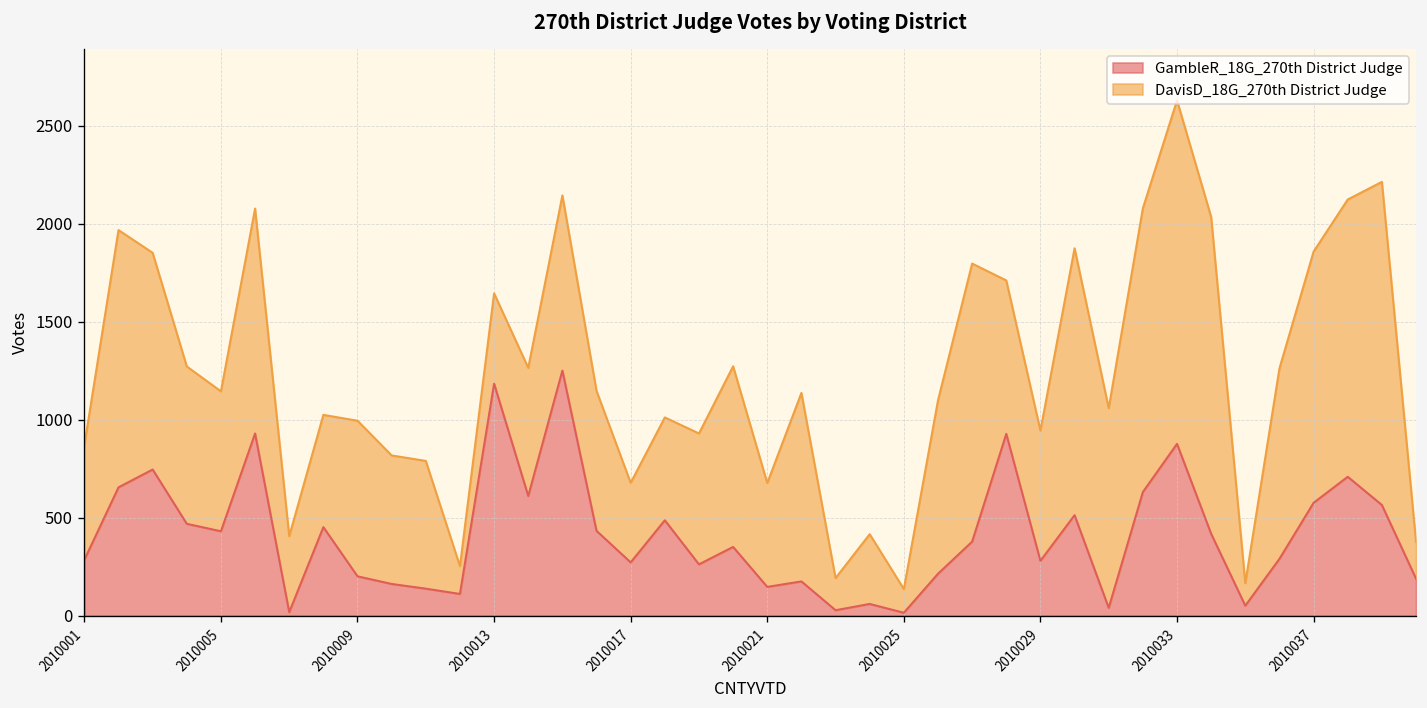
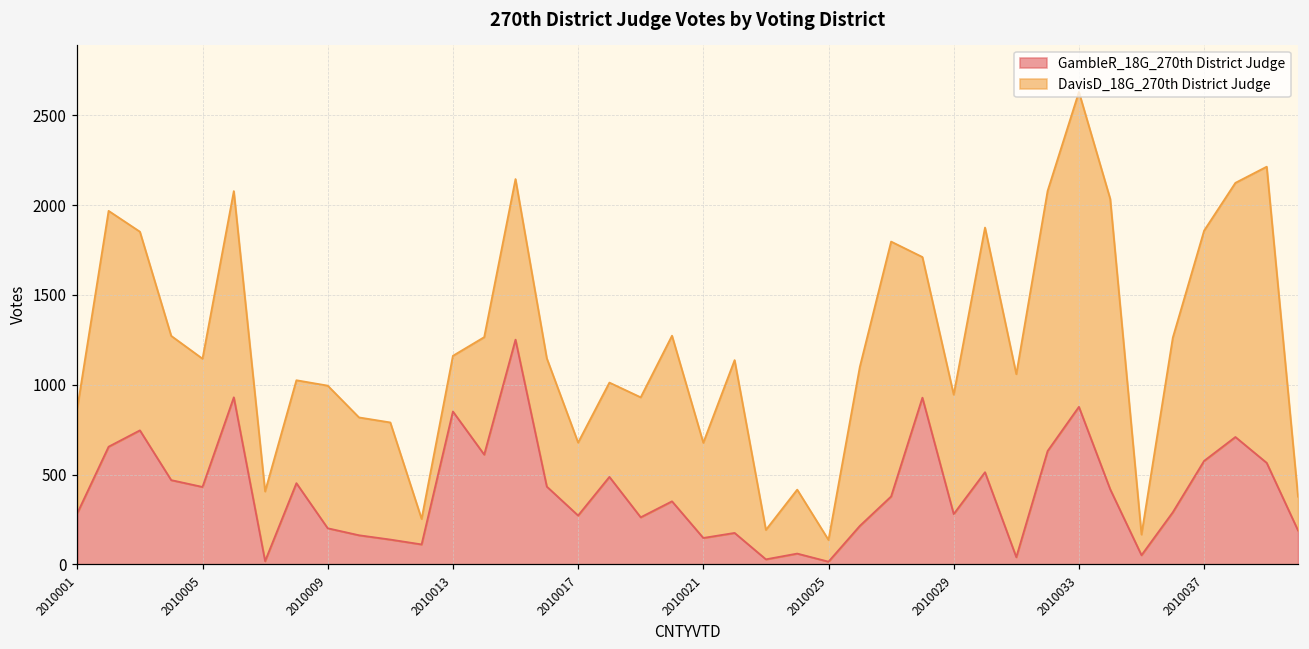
  {
    "GambleR_18G_270th District Judge": {
      "2010001": 290,
      "2010005": 430,
      "2010009": 200,
-     "2010013": 1180,
+     "2010013": 850,
      "2010017": 270,
      "2010021": 150,
      "2010025": 20,
      "2010029": 280,
      "2010033": 880,
      "2010037": 580
    },
    "DavisD_18G_270th District Judge": {
      "2010001": 590,
      "2010005": 710,
      "2010009": 790,
-     "2010013": 460,
+     "2010013": 310,
      "2010017": 410,
      "2010021": 530,
      "2010025": 120,
      "2010029": 670,
      "2010037": 1280
    }
  }
